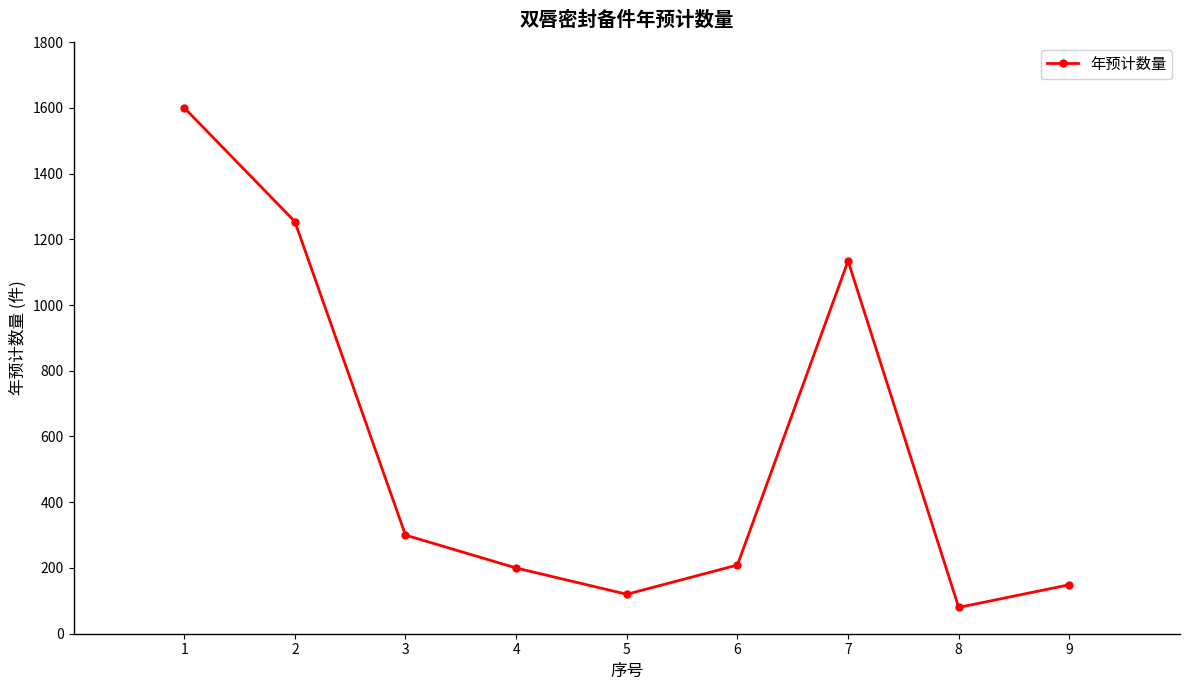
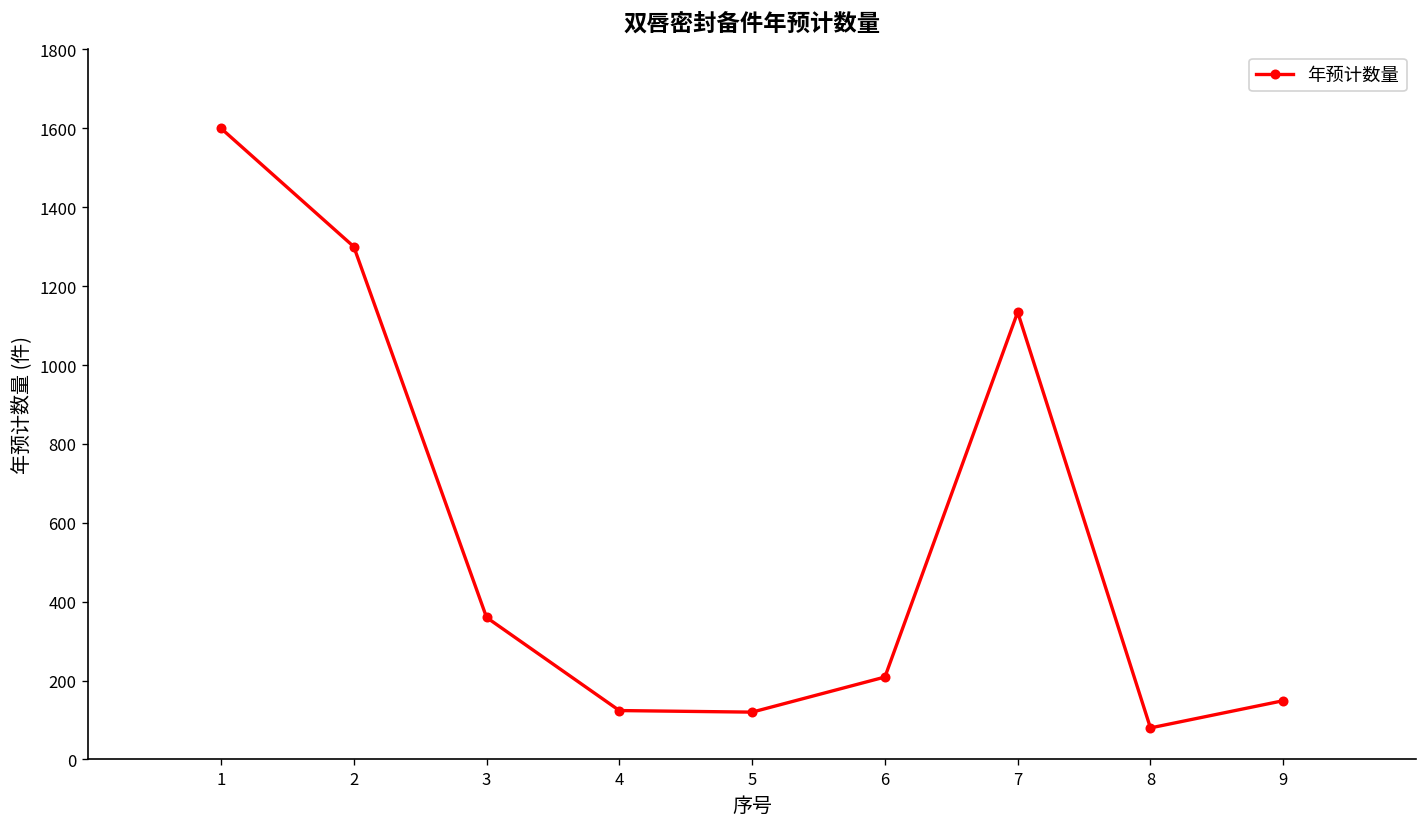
  {
    "1": 1600,
-   "2": 1250,
-   "3": 300,
-   "4": 200,
+   "2": 1300,
+   "3": 360,
+   "4": 120,
    "5": 120,
    "6": 210,
    "7": 1130,
    "8": 80,
    "9": 150
  }
